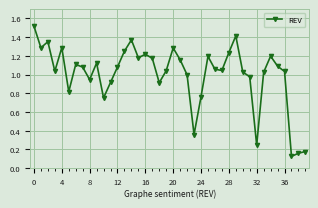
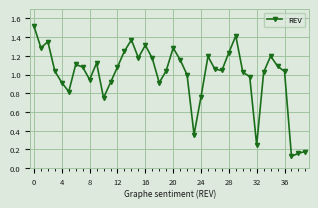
  {
    "0": 1.5,
-   "4": 1.3,
+   "4": 0.9,
    "8": 0.9,
    "12": 1.1,
-   "16": 1.2,
+   "16": 1.3,
    "20": 1.3,
    "24": 0.8,
    "28": 1.2,
    "32": 0.2,
    "36": 1.0
  }
